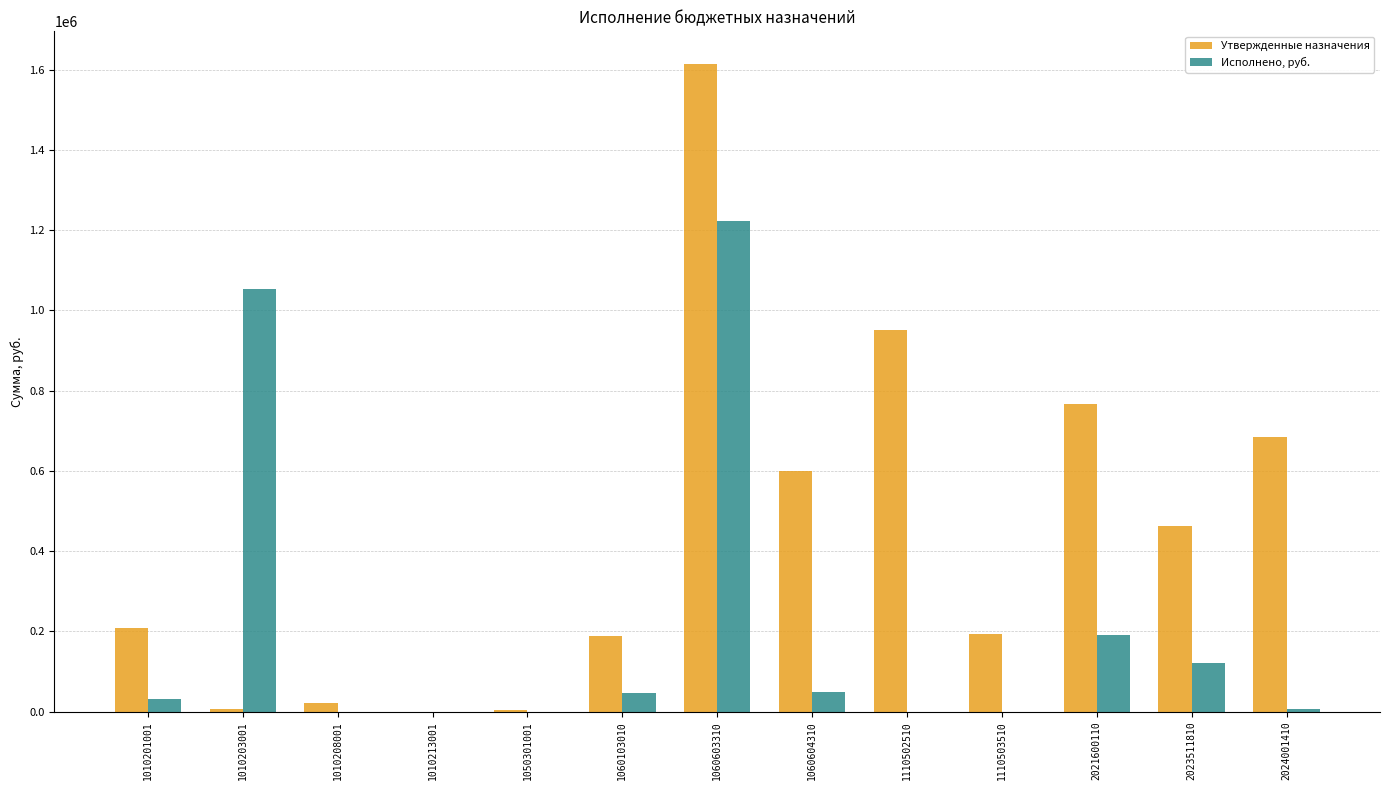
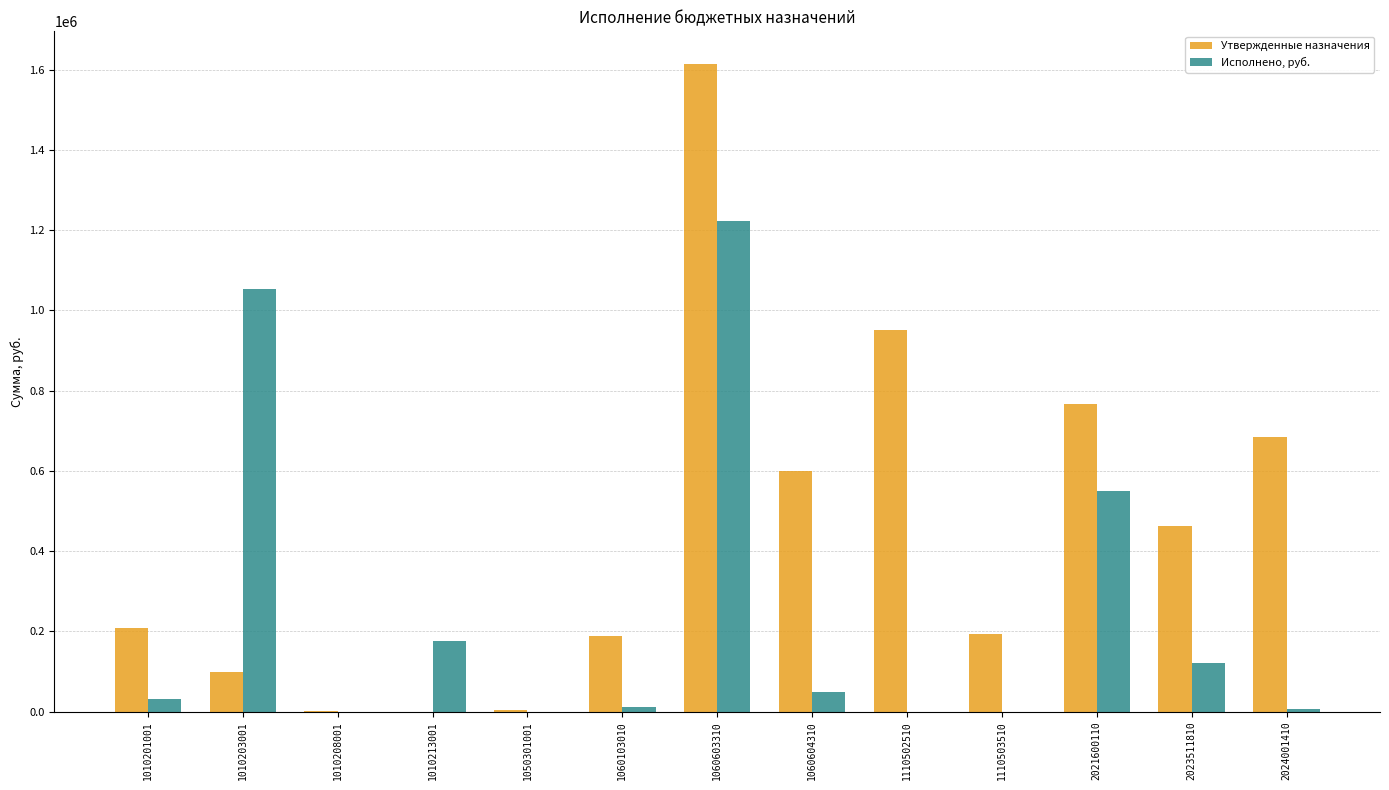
  {
    "Утвержденные назначения": {
      "1010201001": 210000,
-     "1010203001": 10000,
-     "1010208001": 20000,
+     "1010203001": 100000,
+     "1010208001": 0,
      "1060103010": 190000,
      "1060603310": 1620000,
      "1060604310": 600000,
      "1110502510": 950000,
      "1110503510": 190000,
      "2021600110": 770000,
      "2023511810": 460000,
      "2024001410": 680000
    },
    "Исполнено, руб.": {
      "1010201001": 30000,
      "1010203001": 1050000,
      "1010208001": 0,
-     "1010213001": 0,
+     "1010213001": 170000,
      "1050301001": 0,
-     "1060103010": 50000,
+     "1060103010": 10000,
      "1060603310": 1220000,
      "1060604310": 50000,
      "1110502510": 0,
      "1110503510": 0,
-     "2021600110": 190000,
+     "2021600110": 550000,
      "2023511810": 120000
    }
  }
